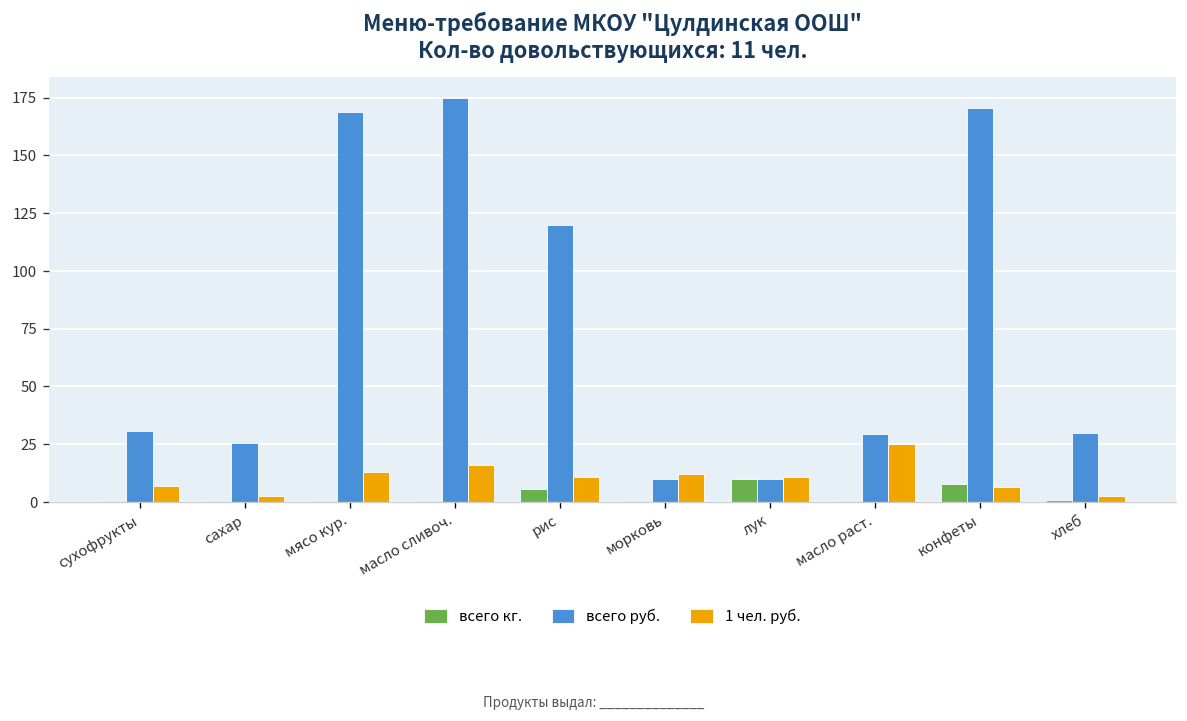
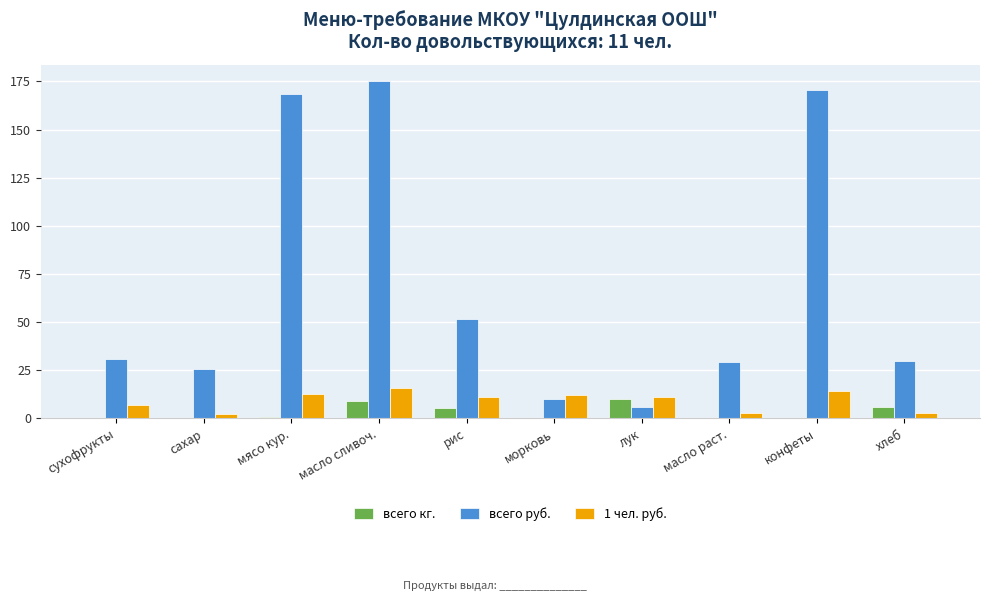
  {
    "всего кг.": {
-     "масло сливоч.": 0,
+     "масло сливоч.": 9,
      "рис": 5,
      "лук": 10,
-     "конфеты": 8,
-     "хлеб": 1
+     "конфеты": 0,
+     "хлеб": 6
    },
    "всего руб.": {
      "сухофрукты": 31,
      "сахар": 26,
      "мясо кур.": 169,
      "масло сливоч.": 175,
-     "рис": 120,
+     "рис": 52,
      "морковь": 10,
-     "лук": 10,
+     "лук": 6,
      "масло раст.": 29,
      "конфеты": 170,
      "хлеб": 30
    },
    "1 чел. руб.": {
      "сухофрукты": 7,
      "сахар": 2,
      "мясо кур.": 13,
      "масло сливоч.": 16,
      "рис": 11,
      "морковь": 12,
      "лук": 11,
-     "масло раст.": 25,
-     "конфеты": 6,
+     "масло раст.": 3,
+     "конфеты": 14,
      "хлеб": 3
    }
  }
